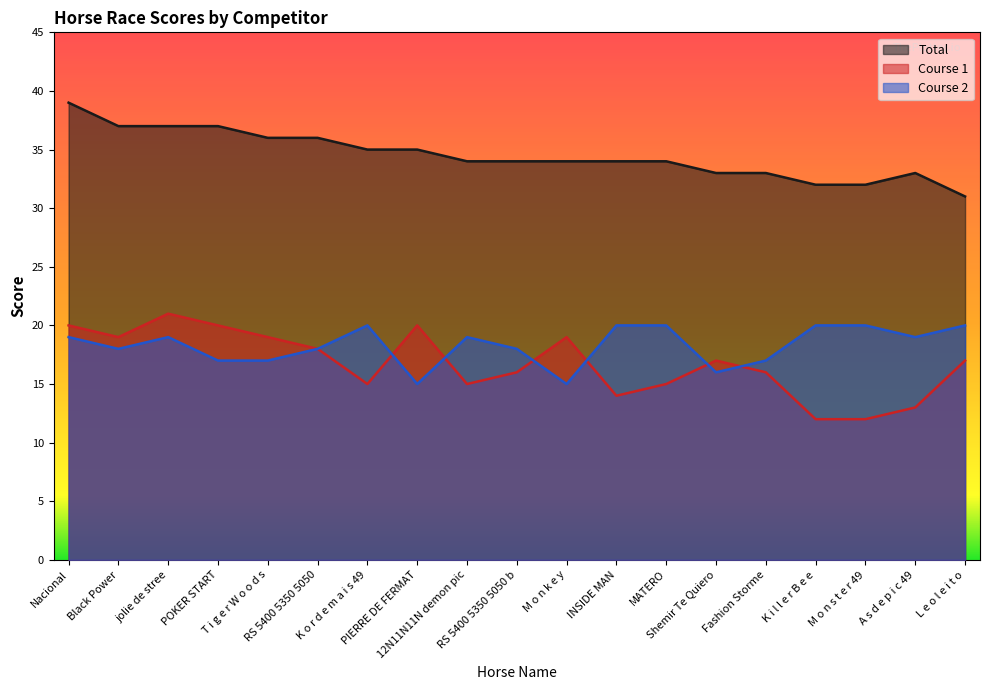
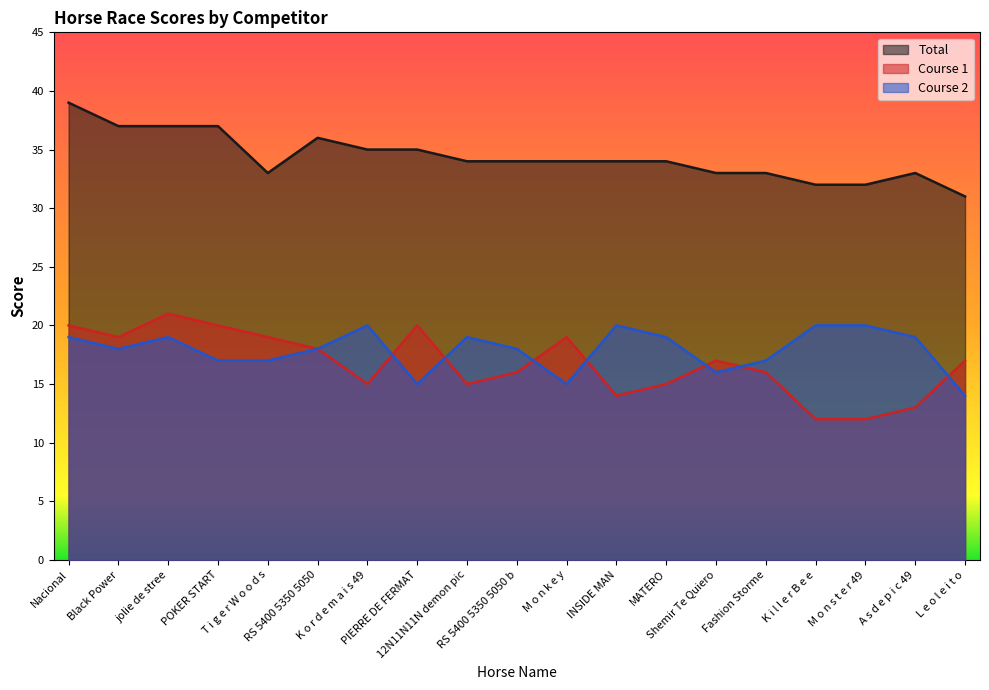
  {
    "Total": {
      "Nacional": 39,
      "Black Power": 37,
      "jolie de stree": 37,
      "POKER START": 37,
-     "T i g e r W o o d s": 36,
+     "T i g e r W o o d s": 33,
      "RS 5400 5350 5050": 36,
      "K o r d e m a i s 49": 35,
      "PIERRE DE FERMAT": 35,
      "12N11N11N demon pic": 34,
      "RS 5400 5350 5050 b": 34,
      "M o n k e y": 34,
      "INSIDE MAN": 34,
      "MATERO": 34,
      "Shemir Te Quiero": 33,
      "Fashion Storme": 33,
      "K i l l e r B e e": 32,
      "M o n s t e r 49": 32,
      "A s d e p i c 49": 33,
      "L e o l e i t o": 31
    },
    "Course 1": {
      "Nacional": 20,
      "Black Power": 19,
      "jolie de stree": 21,
      "POKER START": 20,
      "T i g e r W o o d s": 19,
      "K o r d e m a i s 49": 15,
      "PIERRE DE FERMAT": 20,
      "12N11N11N demon pic": 15,
      "RS 5400 5350 5050 b": 16,
      "M o n k e y": 19,
      "INSIDE MAN": 14,
      "MATERO": 15,
      "Shemir Te Quiero": 17,
      "Fashion Storme": 16,
      "K i l l e r B e e": 12,
      "M o n s t e r 49": 12,
      "A s d e p i c 49": 13,
      "L e o l e i t o": 17
    },
    "Course 2": {
      "Nacional": 19,
      "Black Power": 18,
      "jolie de stree": 19,
      "POKER START": 17,
      "T i g e r W o o d s": 17,
      "K o r d e m a i s 49": 20,
      "PIERRE DE FERMAT": 15,
      "12N11N11N demon pic": 19,
      "RS 5400 5350 5050 b": 18,
      "M o n k e y": 15,
      "INSIDE MAN": 20,
-     "MATERO": 20,
+     "MATERO": 19,
      "Shemir Te Quiero": 16,
      "Fashion Storme": 17,
      "K i l l e r B e e": 20,
      "M o n s t e r 49": 20,
      "A s d e p i c 49": 19,
-     "L e o l e i t o": 20
+     "L e o l e i t o": 14
    }
  }
